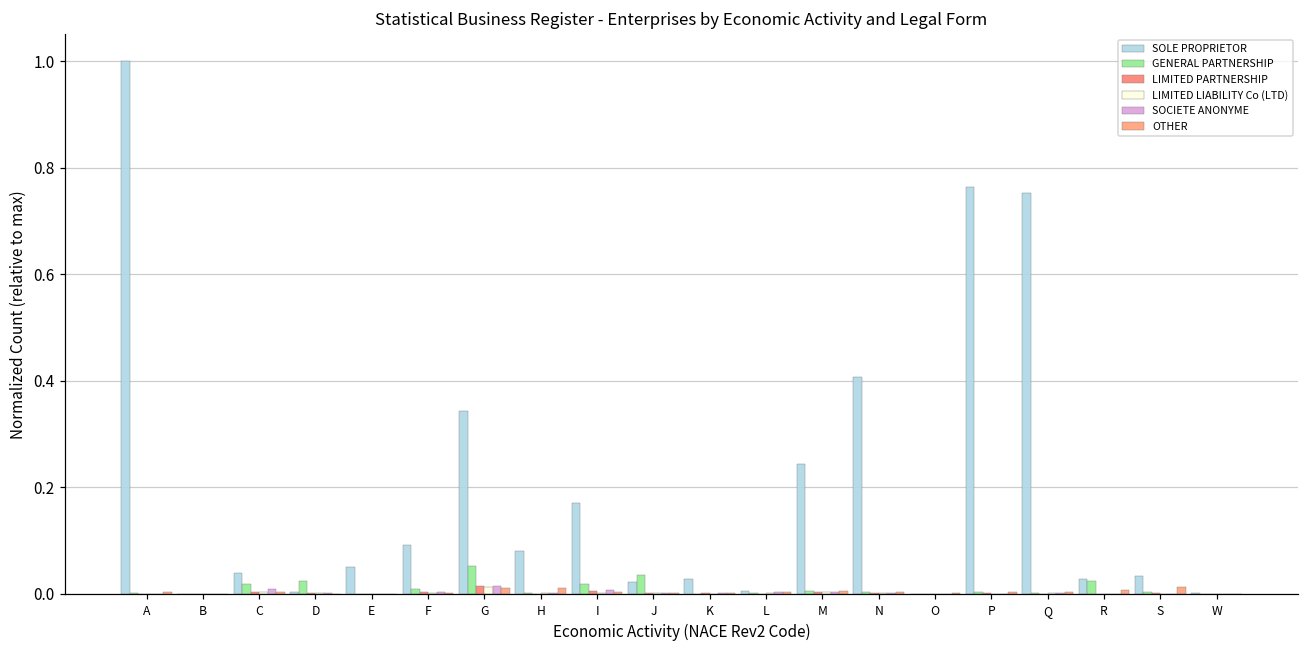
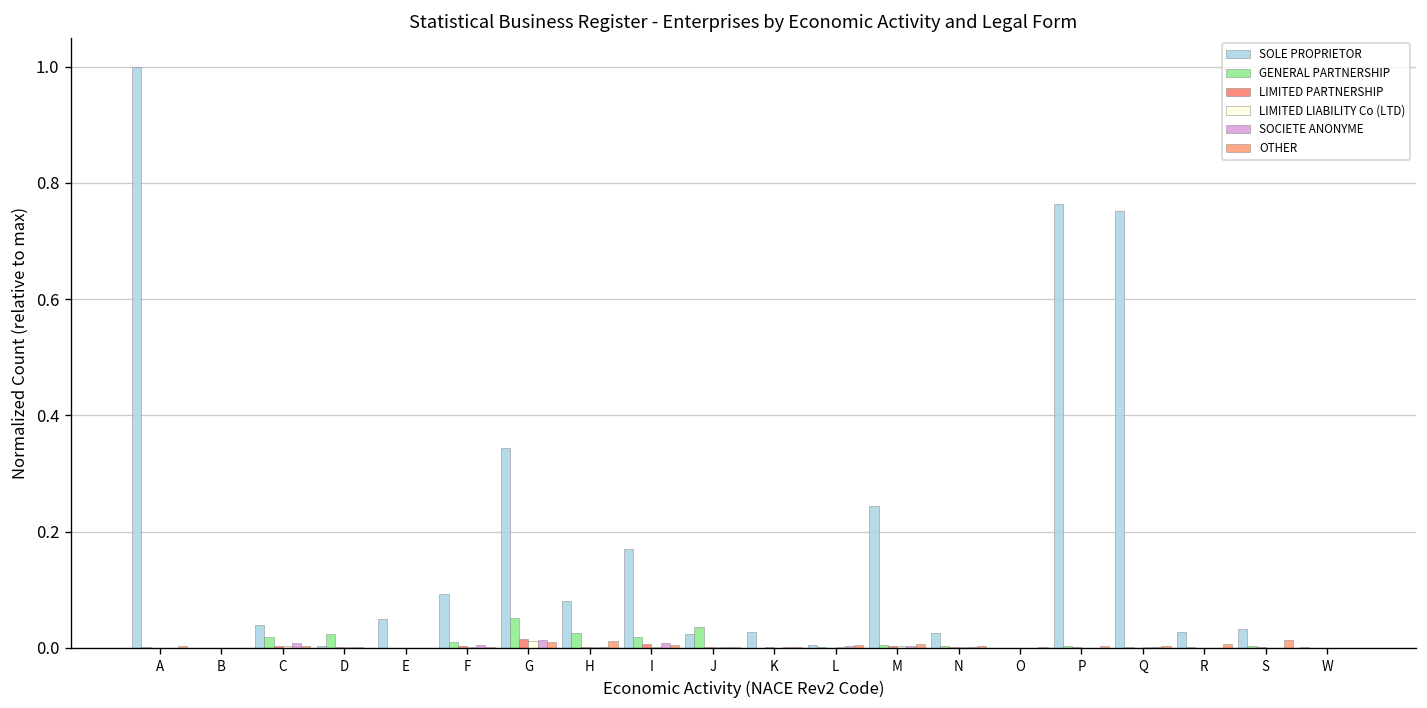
  {
    "SOLE PROPRIETOR": {
      "A": 1.00,
      "C": 0.04,
      "E": 0.05,
      "F": 0.09,
      "G": 0.34,
      "H": 0.08,
      "I": 0.17,
      "J": 0.02,
      "K": 0.03,
      "M": 0.24,
-     "N": 0.41,
+     "N": 0.03,
      "O": 0.00,
      "P": 0.76,
      "Q": 0.75,
      "R": 0.03,
      "S": 0.03
    },
    "GENERAL PARTNERSHIP": {
      "C": 0.02,
      "D": 0.02,
      "F": 0.01,
      "G": 0.05,
-     "H": 0.00,
+     "H": 0.03,
      "I": 0.02,
      "J": 0.04,
      "M": 0.01,
      "O": 0.00,
-     "R": 0.02
+     "R": 0.00
    },
    "LIMITED LIABILITY Co (LTD)": {
      "G": 0.01
    },
    "SOCIETE ANONYME": {
      "C": 0.01,
      "G": 0.01,
      "I": 0.01
    }
  }
